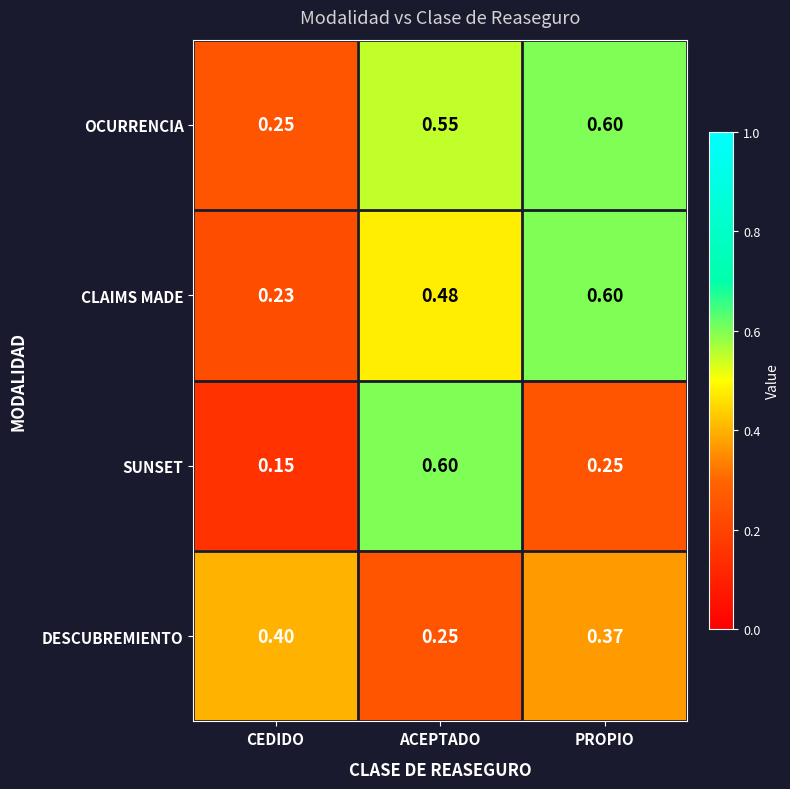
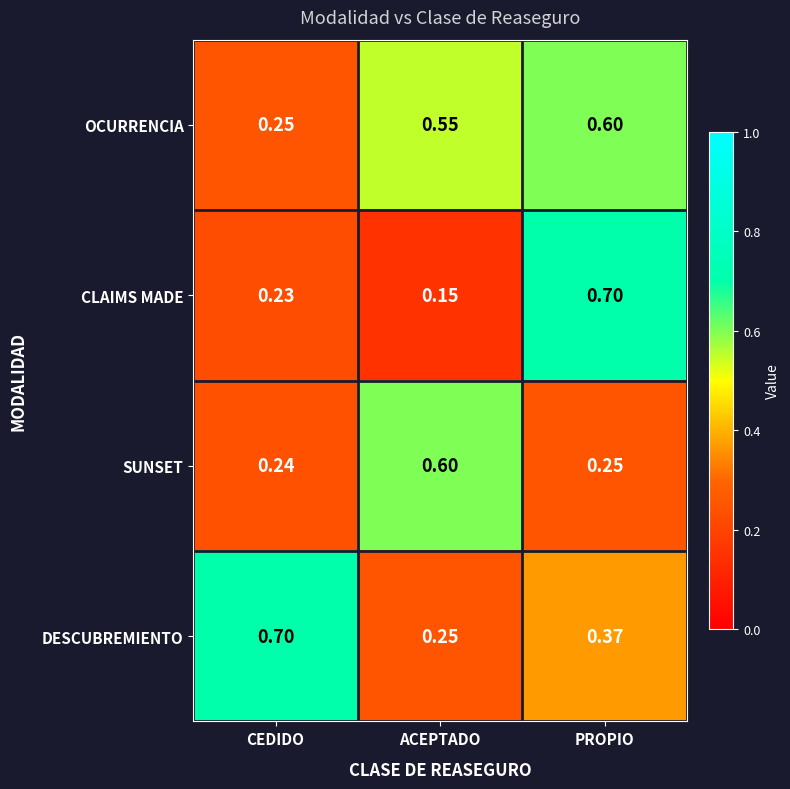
  {
    "OCURRENCIA": {
      "CEDIDO": 0.25,
      "ACEPTADO": 0.55,
      "PROPIO": 0.60
    },
    "CLAIMS MADE": {
      "CEDIDO": 0.23,
-     "ACEPTADO": 0.48,
-     "PROPIO": 0.60
+     "ACEPTADO": 0.15,
+     "PROPIO": 0.70
    },
    "SUNSET": {
-     "CEDIDO": 0.15,
+     "CEDIDO": 0.24,
      "ACEPTADO": 0.60,
      "PROPIO": 0.25
    },
    "DESCUBREMIENTO": {
-     "CEDIDO": 0.40,
+     "CEDIDO": 0.70,
      "ACEPTADO": 0.25,
      "PROPIO": 0.37
    }
  }
